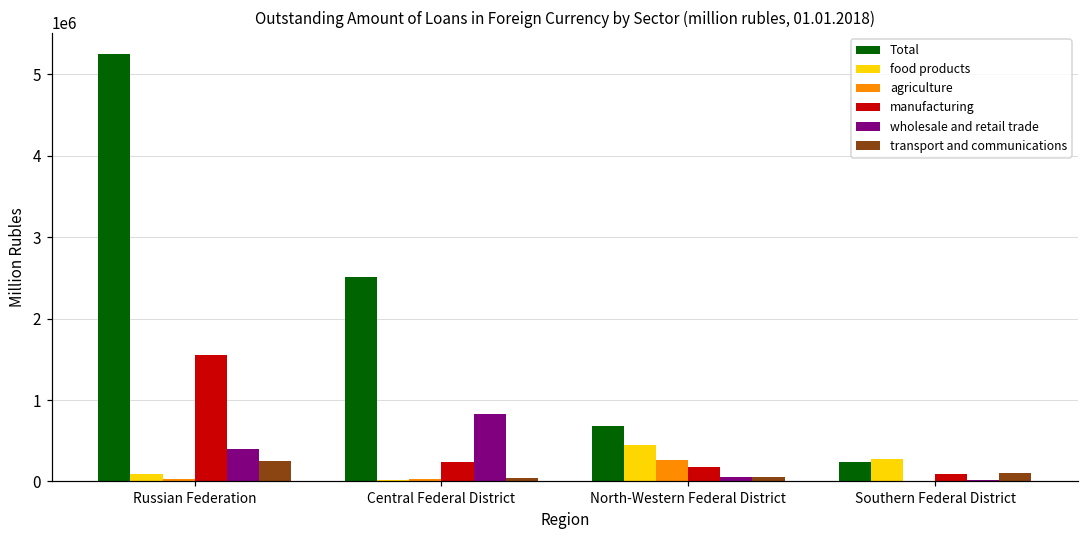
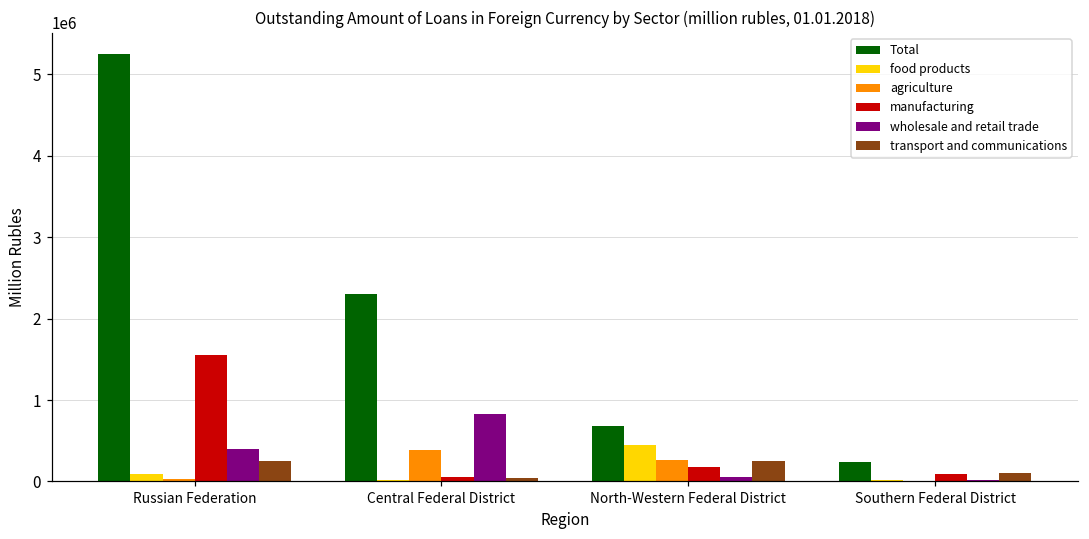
  {
    "Total": {
      "Russian Federation": 5200000,
-     "Central Federal District": 2500000,
+     "Central Federal District": 2300000,
      "North-Western Federal District": 700000,
      "Southern Federal District": 200000
    },
    "food products": {
      "Russian Federation": 100000,
      "North-Western Federal District": 400000,
-     "Southern Federal District": 300000
+     "Southern Federal District": 0
    },
    "agriculture": {
-     "Central Federal District": 0,
+     "Central Federal District": 400000,
      "North-Western Federal District": 300000
    },
    "manufacturing": {
      "Russian Federation": 1600000,
-     "Central Federal District": 200000,
+     "Central Federal District": 100000,
      "North-Western Federal District": 200000,
      "Southern Federal District": 100000
    },
    "wholesale and retail trade": {
      "Russian Federation": 400000,
      "Central Federal District": 800000,
      "North-Western Federal District": 100000
    },
    "transport and communications": {
      "Russian Federation": 300000,
      "Central Federal District": 0,
-     "North-Western Federal District": 100000,
+     "North-Western Federal District": 300000,
      "Southern Federal District": 100000
    }
  }
